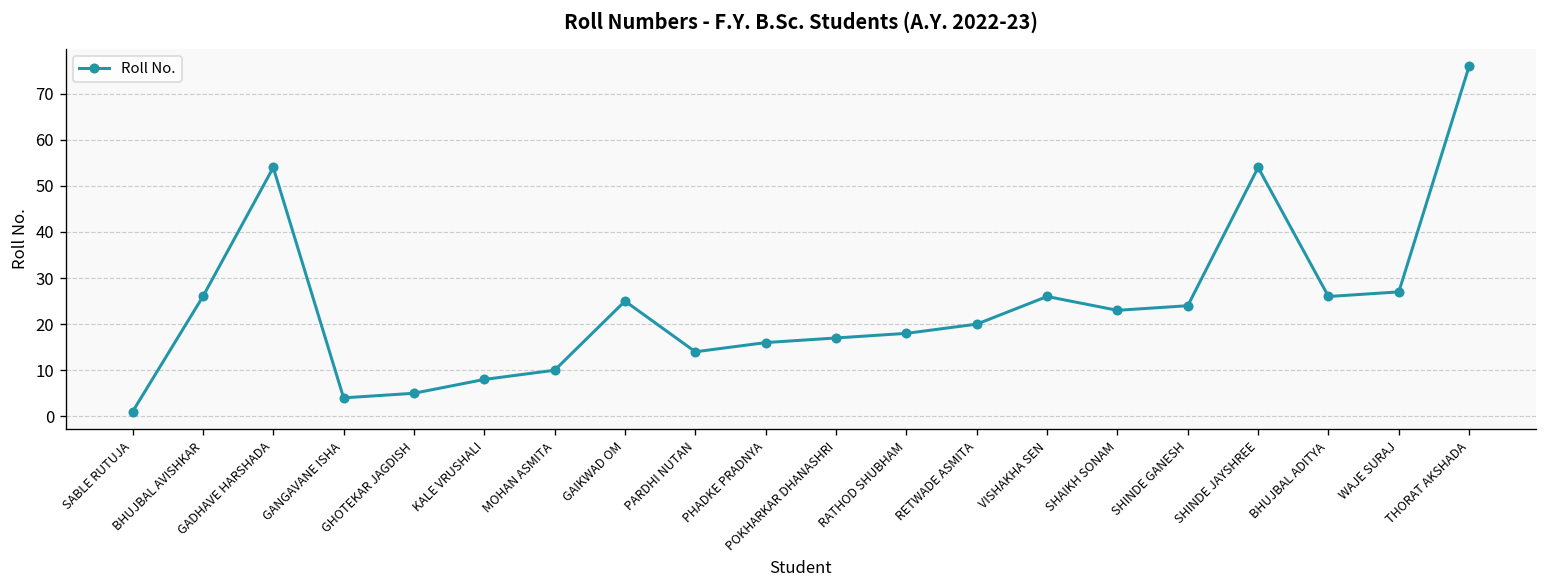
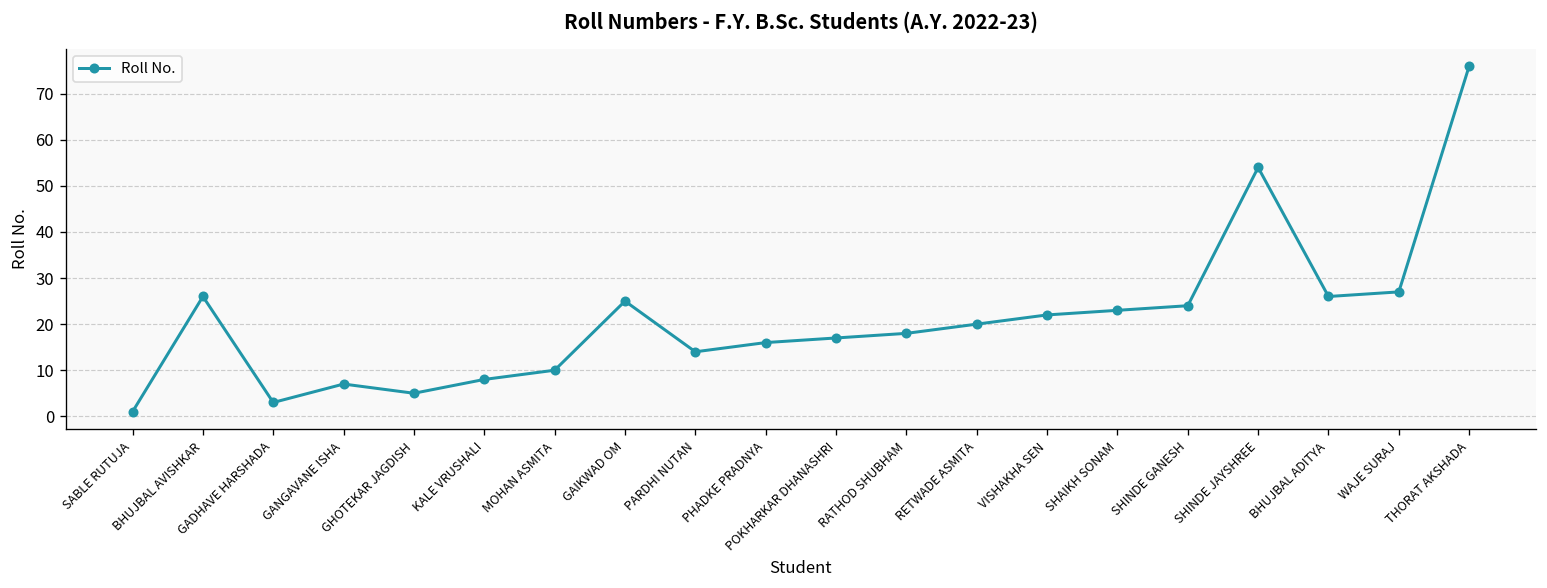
  {
    "SABLE RUTUJA": 1,
    "BHUJBAL AVISHKAR": 26,
-   "GADHAVE HARSHADA": 54,
-   "GANGAVANE ISHA": 4,
+   "GADHAVE HARSHADA": 3,
+   "GANGAVANE ISHA": 7,
    "GHOTEKAR JAGDISH": 5,
    "KALE VRUSHALI": 8,
    "MOHAN ASMITA": 10,
    "GAIKWAD OM": 25,
    "PARDHI NUTAN": 14,
    "PHADKE PRADNYA": 16,
    "POKHARKAR DHANASHRI": 17,
    "RATHOD SHUBHAM": 18,
    "RETWADE ASMITA": 20,
-   "VISHAKHA SEN": 26,
+   "VISHAKHA SEN": 22,
    "SHAIKH SONAM": 23,
    "SHINDE GANESH": 24,
    "SHINDE JAYSHREE": 54,
    "BHUJBAL ADITYA": 26,
    "WAJE SURAJ": 27,
    "THORAT AKSHADA": 76
  }
